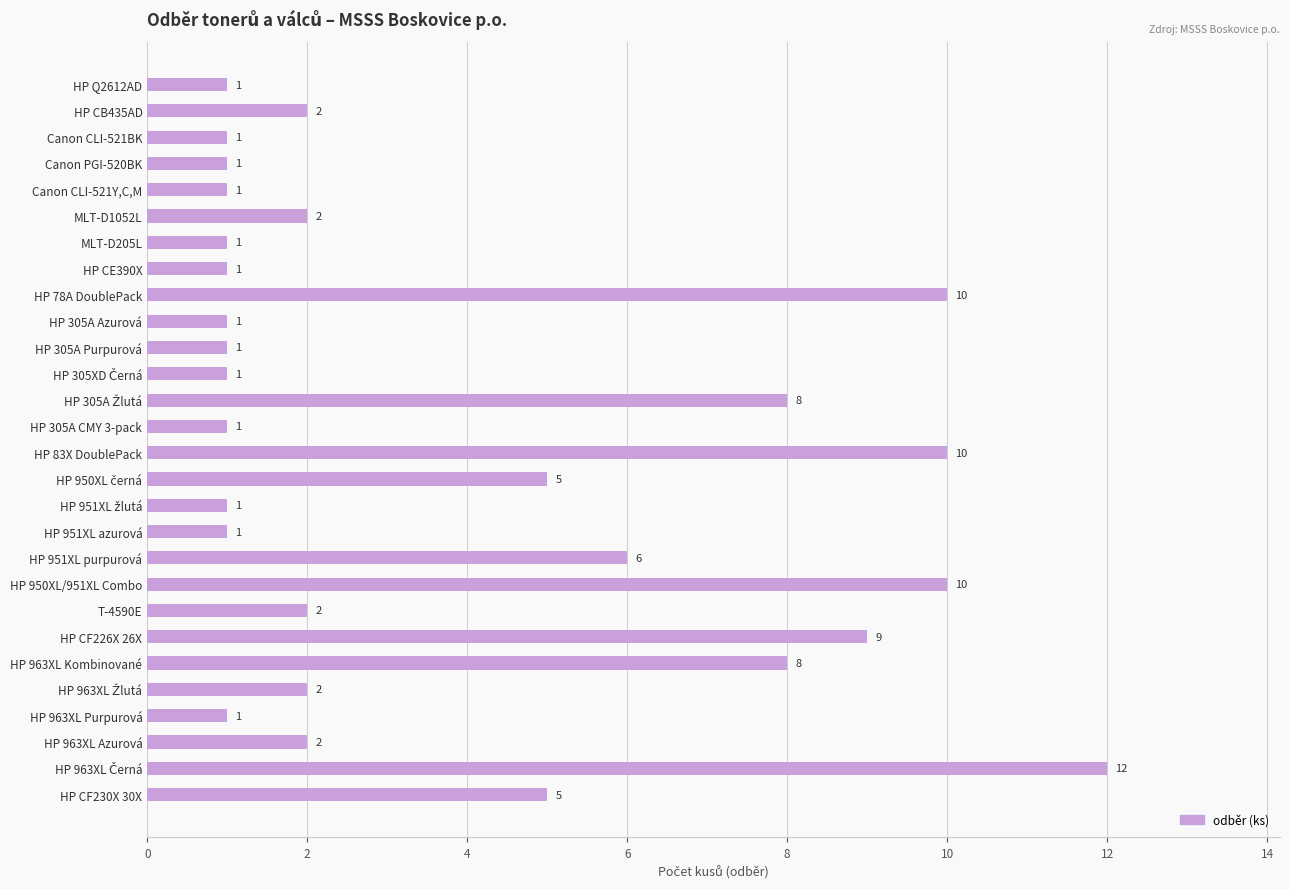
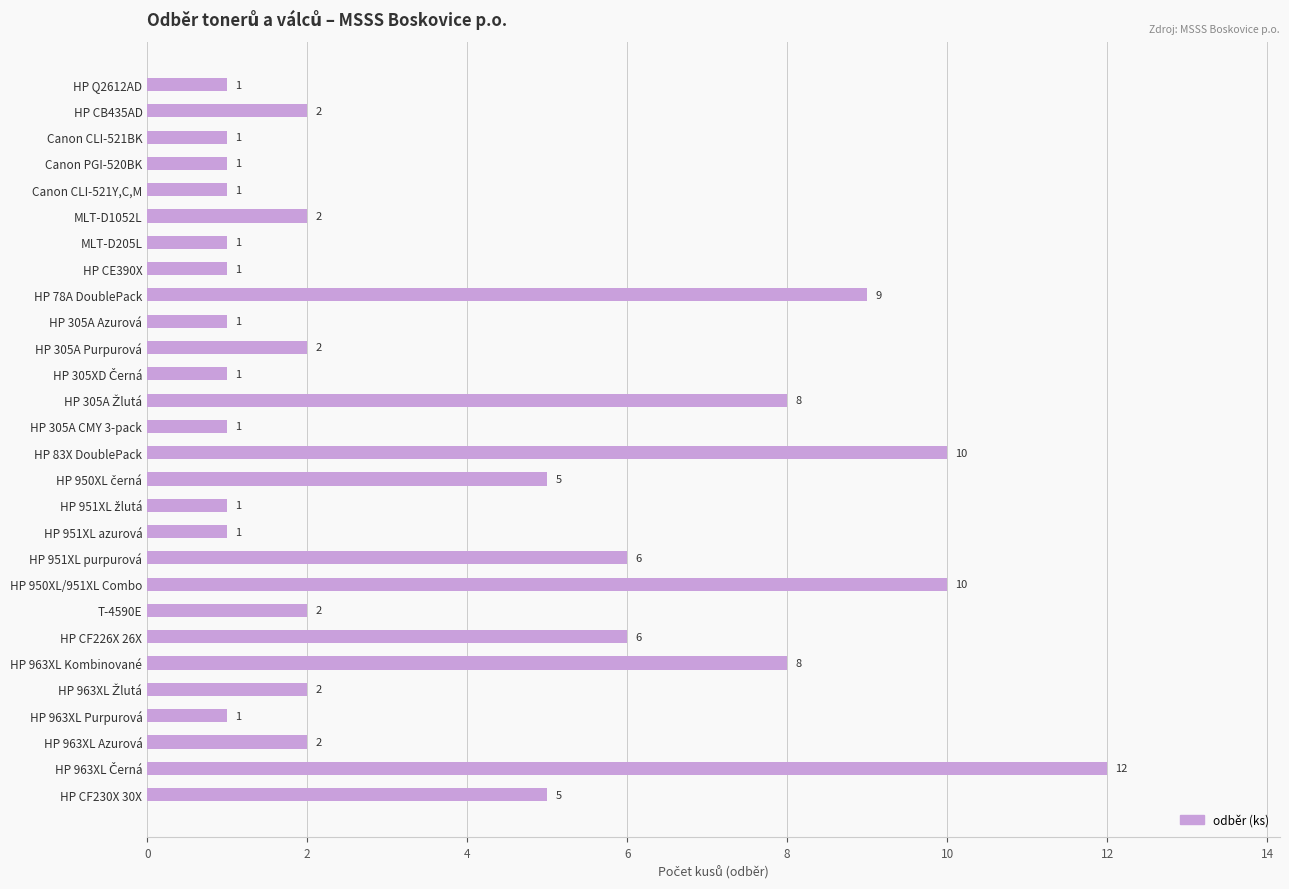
  {
    "HP Q2612AD": 1,
    "HP CB435AD": 2,
    "Canon CLI-521BK": 1,
    "Canon PGI-520BK": 1,
    "Canon CLI-521Y,C,M": 1,
    "MLT-D1052L": 2,
    "MLT-D205L": 1,
    "HP CE390X": 1,
-   "HP 78A DoublePack": 10,
+   "HP 78A DoublePack": 9,
    "HP 305A Azurová": 1,
-   "HP 305A Purpurová": 1,
+   "HP 305A Purpurová": 2,
    "HP 305XD Černá": 1,
    "HP 305A Žlutá": 8,
    "HP 305A CMY 3-pack": 1,
    "HP 83X DoublePack": 10,
    "HP 950XL černá": 5,
    "HP 951XL žlutá": 1,
    "HP 951XL azurová": 1,
    "HP 951XL purpurová": 6,
    "HP 950XL/951XL Combo": 10,
    "T-4590E": 2,
-   "HP CF226X 26X": 9,
+   "HP CF226X 26X": 6,
    "HP 963XL Kombinované": 8,
    "HP 963XL Žlutá": 2,
    "HP 963XL Purpurová": 1,
    "HP 963XL Azurová": 2,
    "HP 963XL Černá": 12,
    "HP CF230X 30X": 5
  }
